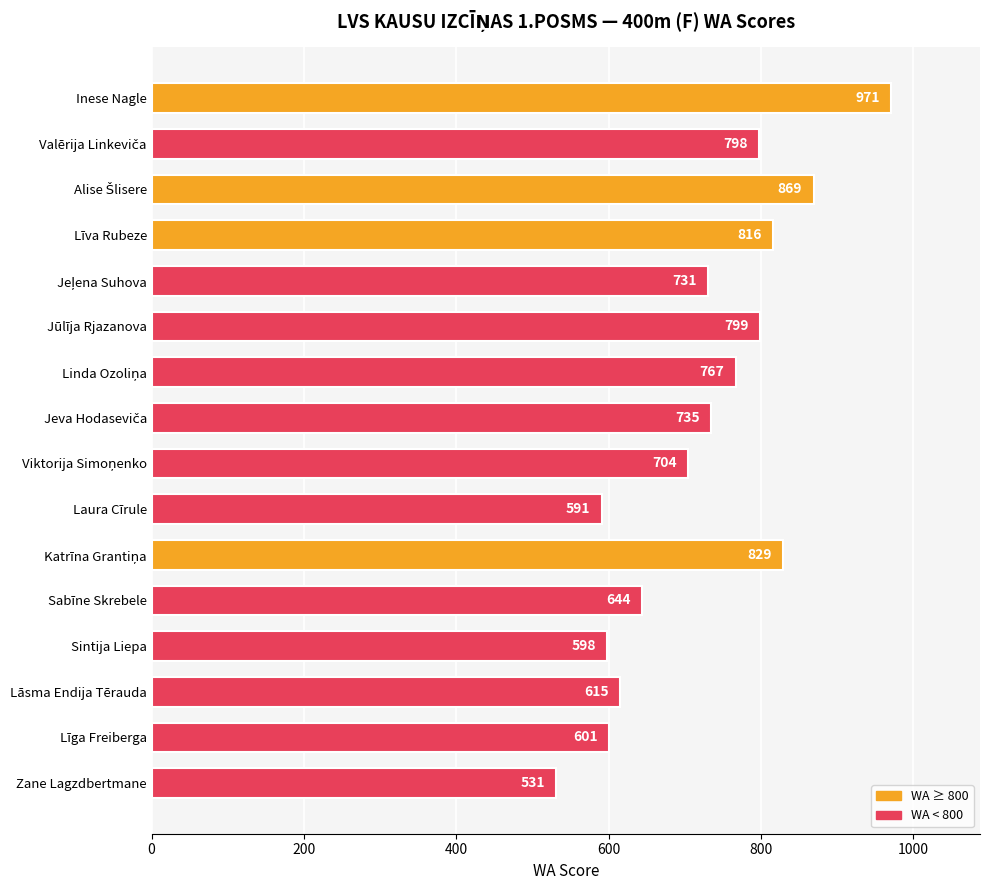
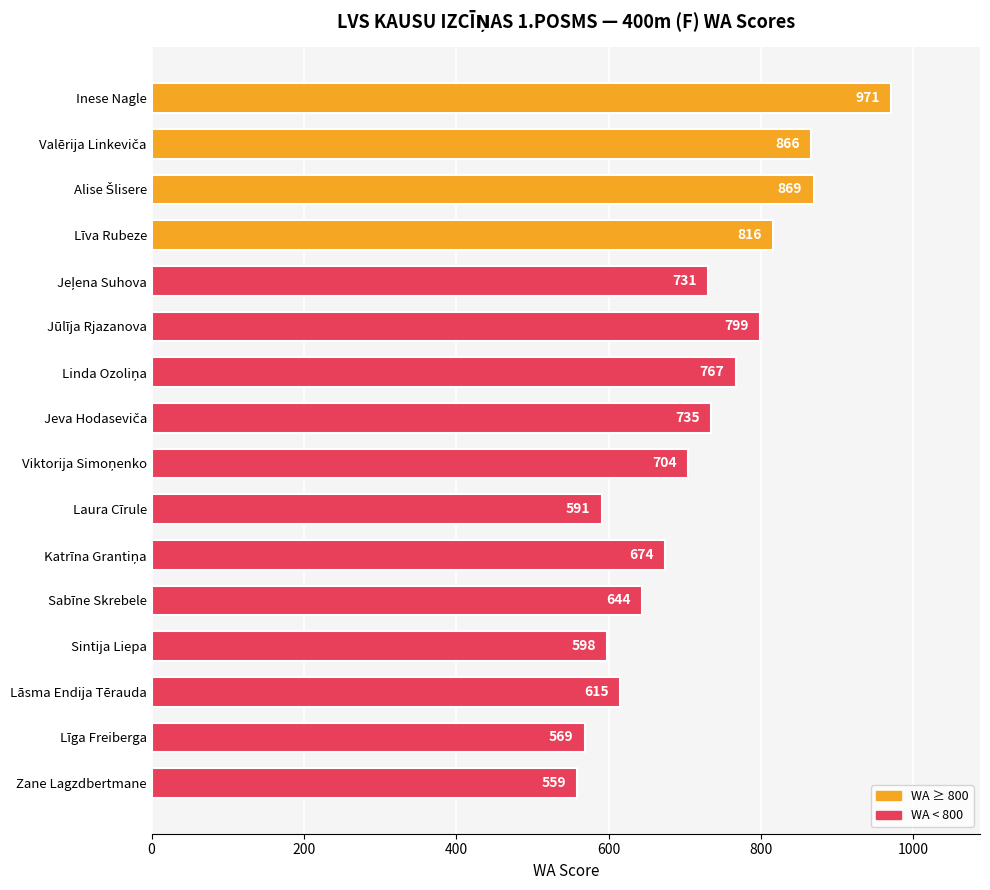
  {
    "Inese Nagle": 971,
-   "Valērija Linkeviča": 798,
+   "Valērija Linkeviča": 866,
    "Alise Šlisere": 869,
    "Līva Rubeze": 816,
    "Jeļena Suhova": 731,
    "Jūlīja Rjazanova": 799,
    "Linda Ozoliņa": 767,
    "Jeva Hodaseviča": 735,
    "Viktorija Simoņenko": 704,
    "Laura Cīrule": 591,
-   "Katrīna Grantiņa": 829,
+   "Katrīna Grantiņa": 674,
    "Sabīne Skrebele": 644,
    "Sintija Liepa": 598,
    "Lāsma Endija Tērauda": 615,
-   "Līga Freiberga": 601,
-   "Zane Lagzdbertmane": 531
+   "Līga Freiberga": 569,
+   "Zane Lagzdbertmane": 559
  }
